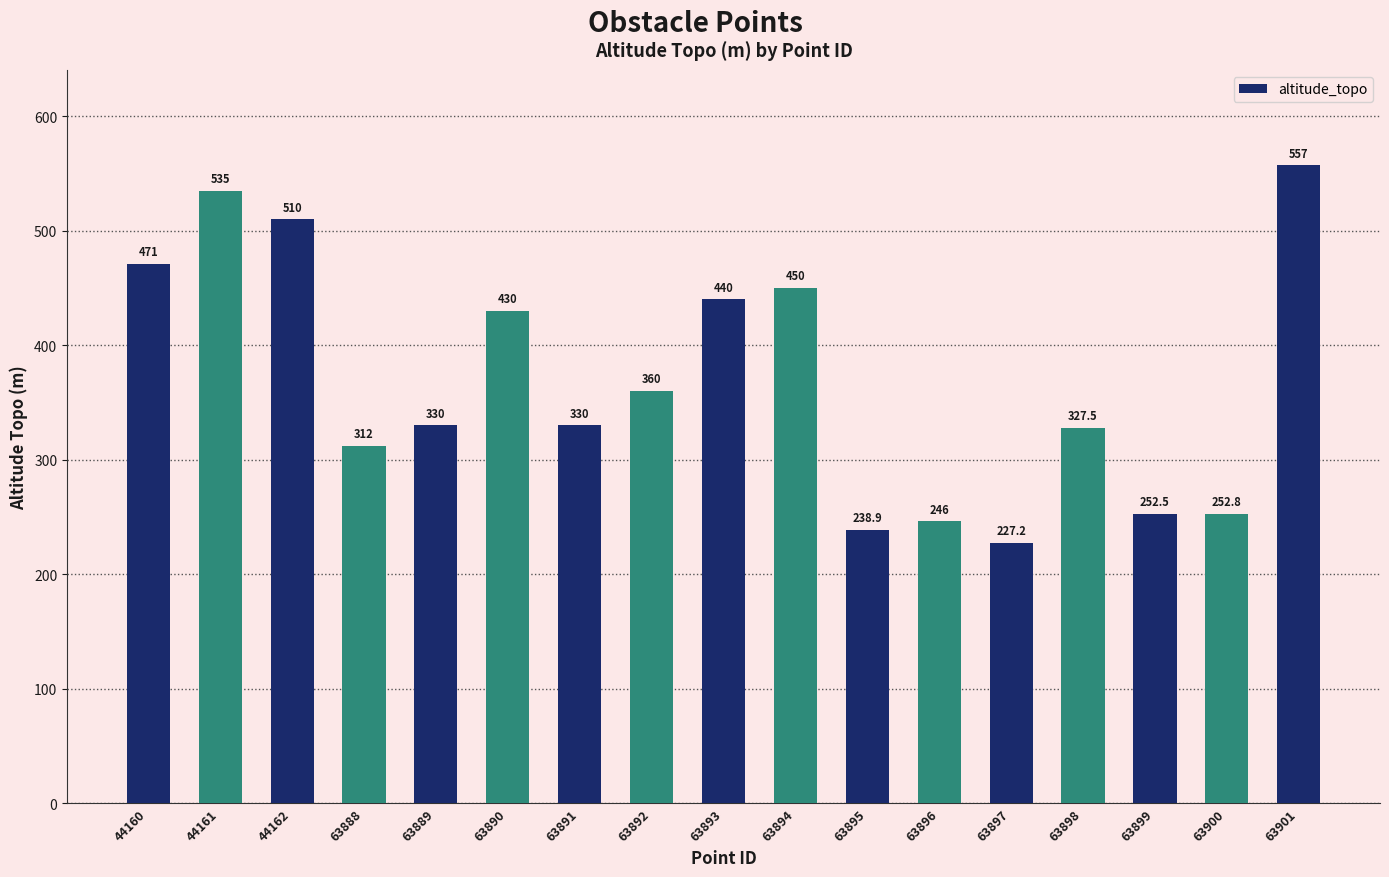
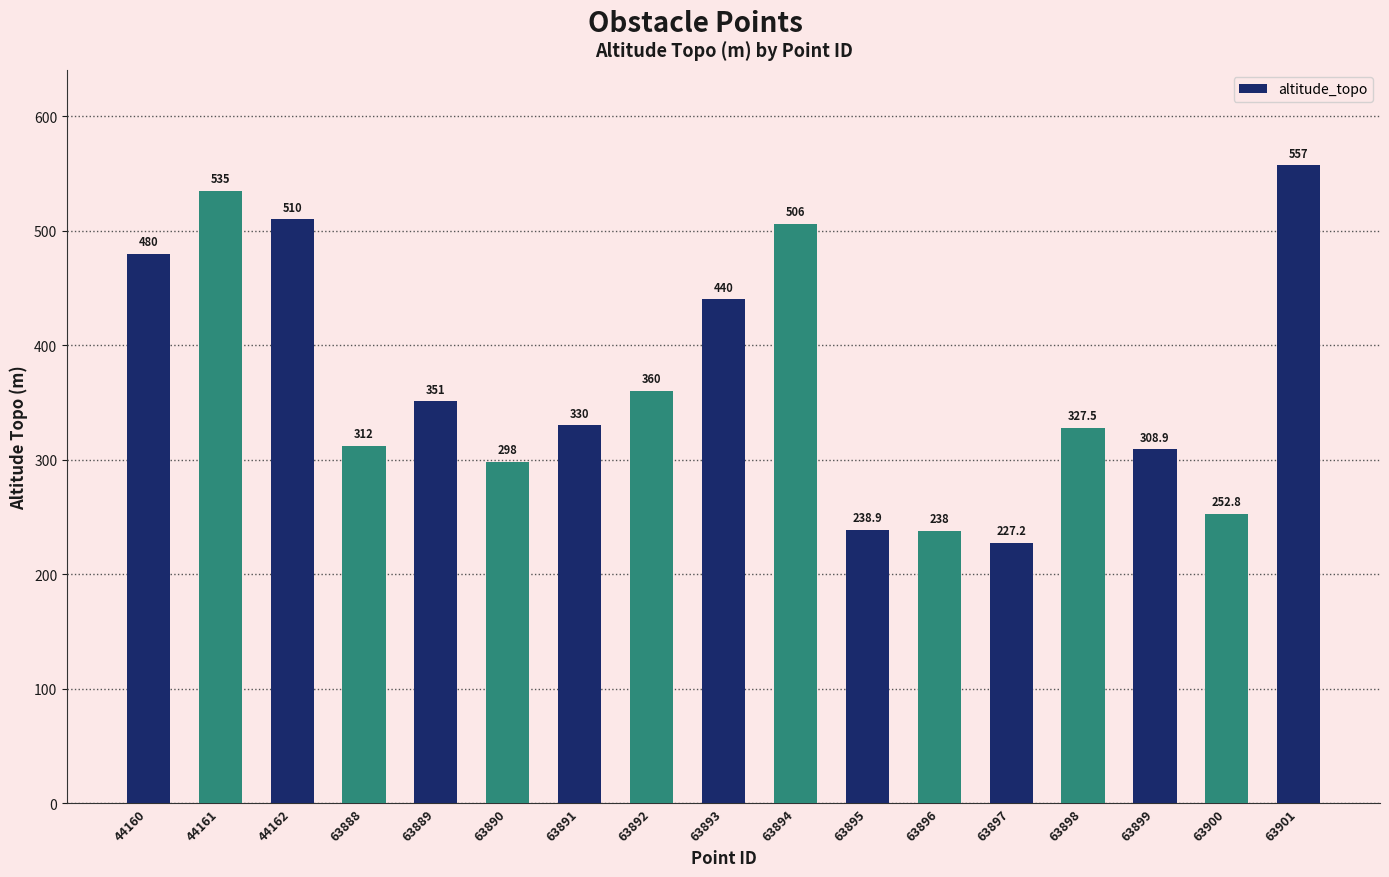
  {
-   "44160": 471,
+   "44160": 480,
    "44161": 535,
    "44162": 510,
    "63888": 312,
-   "63889": 330,
-   "63890": 430,
+   "63889": 351,
+   "63890": 298,
    "63891": 330,
    "63892": 360,
    "63893": 440,
-   "63894": 450,
+   "63894": 506,
    "63895": 238.9,
-   "63896": 246,
+   "63896": 238,
    "63897": 227.2,
    "63898": 327.5,
-   "63899": 252.5,
+   "63899": 308.9,
    "63900": 252.8,
    "63901": 557
  }
